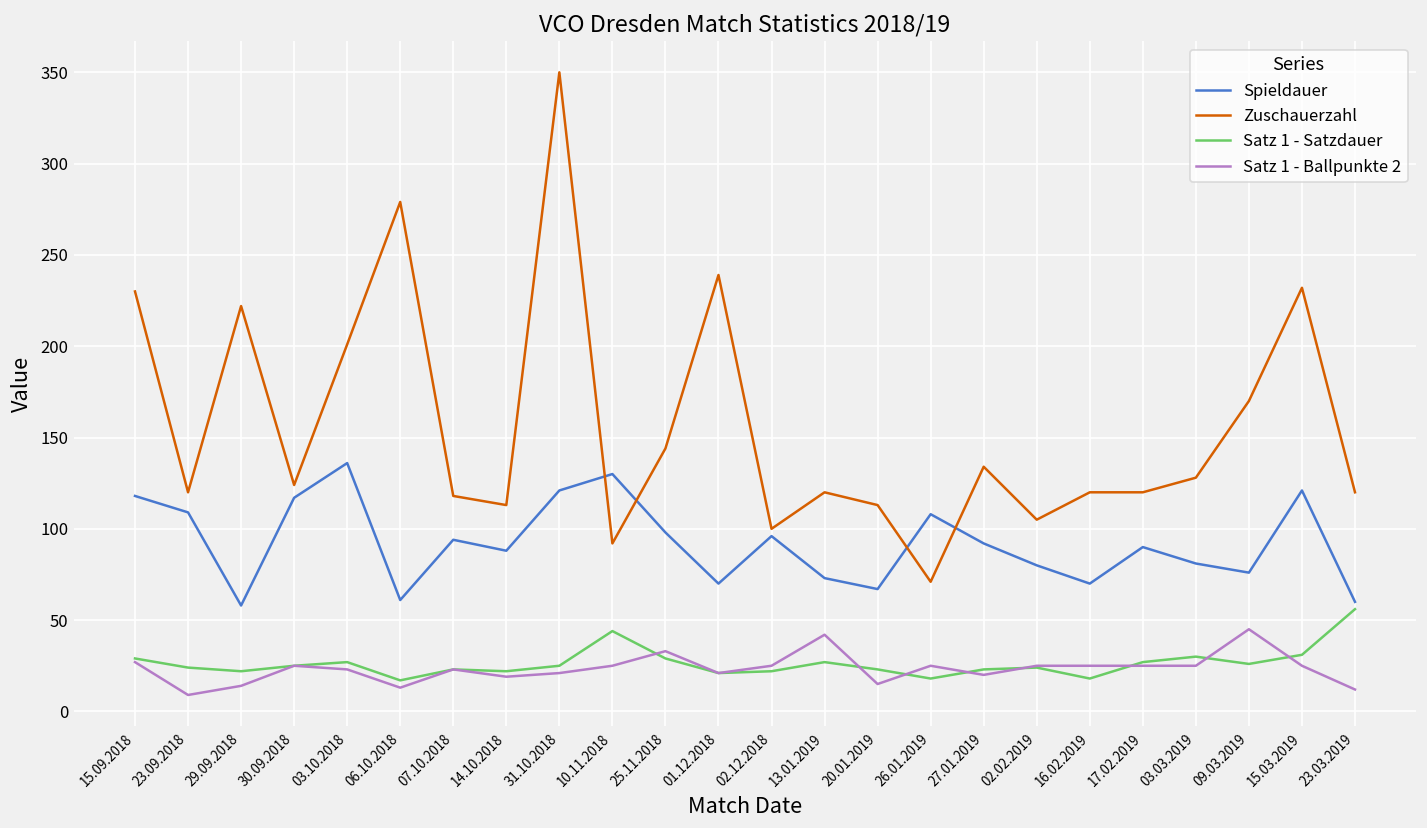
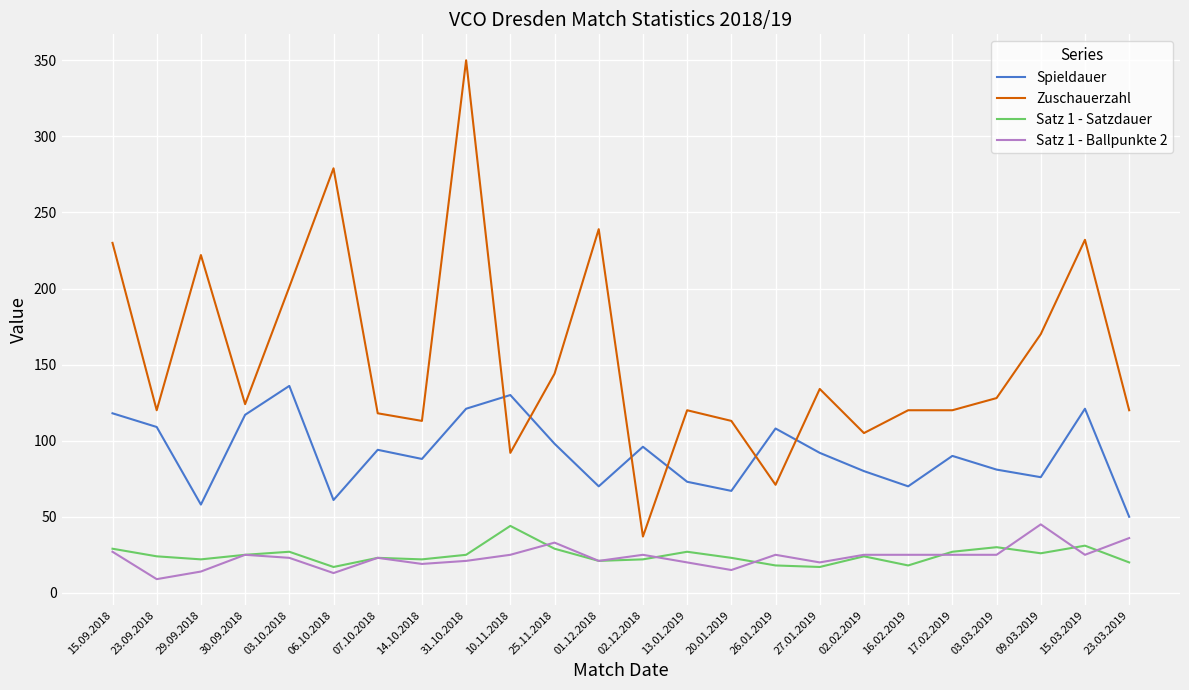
  {
    "Spieldauer": {
      "15.09.2018": 118,
      "23.09.2018": 109,
      "29.09.2018": 58,
      "30.09.2018": 117,
      "03.10.2018": 136,
      "06.10.2018": 61,
      "07.10.2018": 94,
      "14.10.2018": 88,
      "31.10.2018": 121,
      "10.11.2018": 130,
      "25.11.2018": 98,
      "01.12.2018": 70,
      "02.12.2018": 96,
      "13.01.2019": 73,
      "20.01.2019": 67,
      "26.01.2019": 108,
      "27.01.2019": 92,
      "02.02.2019": 80,
      "16.02.2019": 70,
      "17.02.2019": 90,
      "03.03.2019": 81,
      "09.03.2019": 76,
      "15.03.2019": 121,
-     "23.03.2019": 60
+     "23.03.2019": 50
    },
    "Zuschauerzahl": {
      "15.09.2018": 230,
      "23.09.2018": 120,
      "29.09.2018": 222,
      "30.09.2018": 124,
      "03.10.2018": 201,
      "06.10.2018": 279,
      "07.10.2018": 118,
      "14.10.2018": 113,
      "31.10.2018": 350,
      "10.11.2018": 92,
      "25.11.2018": 144,
      "01.12.2018": 239,
-     "02.12.2018": 100,
+     "02.12.2018": 37,
      "13.01.2019": 120,
      "20.01.2019": 113,
      "26.01.2019": 71,
      "27.01.2019": 134,
      "02.02.2019": 105,
      "16.02.2019": 120,
      "17.02.2019": 120,
      "03.03.2019": 128,
      "09.03.2019": 170,
      "15.03.2019": 232,
      "23.03.2019": 120
    },
    "Satz 1 - Satzdauer": {
      "15.09.2018": 29,
      "23.09.2018": 24,
      "29.09.2018": 22,
      "03.10.2018": 27,
      "06.10.2018": 17,
      "14.10.2018": 22,
      "31.10.2018": 25,
      "10.11.2018": 44,
      "25.11.2018": 29,
      "02.12.2018": 22,
      "13.01.2019": 27,
      "20.01.2019": 23,
      "26.01.2019": 18,
-     "27.01.2019": 23,
+     "27.01.2019": 17,
      "16.02.2019": 18,
      "17.02.2019": 27,
      "03.03.2019": 30,
      "09.03.2019": 26,
      "15.03.2019": 31,
-     "23.03.2019": 56
+     "23.03.2019": 20
    },
    "Satz 1 - Ballpunkte 2": {
      "15.09.2018": 27,
      "23.09.2018": 9,
      "29.09.2018": 14,
      "03.10.2018": 23,
      "06.10.2018": 13,
      "14.10.2018": 19,
      "31.10.2018": 21,
      "10.11.2018": 25,
      "25.11.2018": 33,
      "02.12.2018": 25,
-     "13.01.2019": 42,
+     "13.01.2019": 20,
      "20.01.2019": 15,
      "26.01.2019": 25,
      "27.01.2019": 20,
      "16.02.2019": 25,
      "17.02.2019": 25,
      "03.03.2019": 25,
      "09.03.2019": 45,
      "15.03.2019": 25,
-     "23.03.2019": 12
+     "23.03.2019": 36
    }
  }
